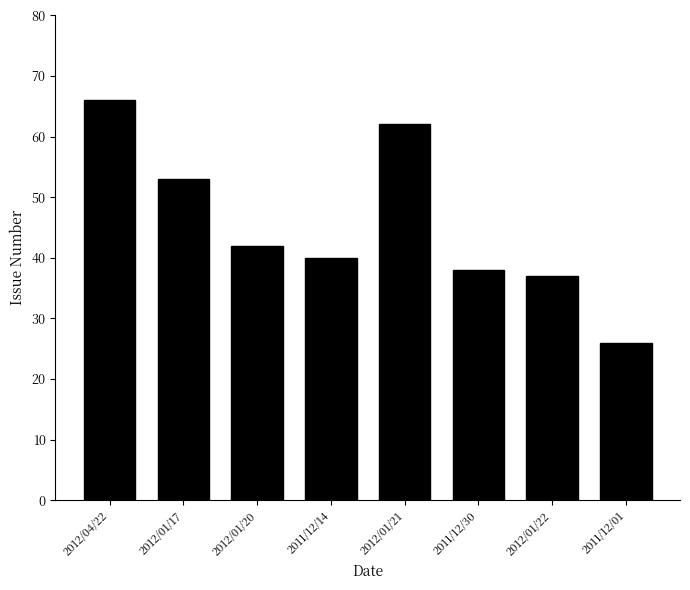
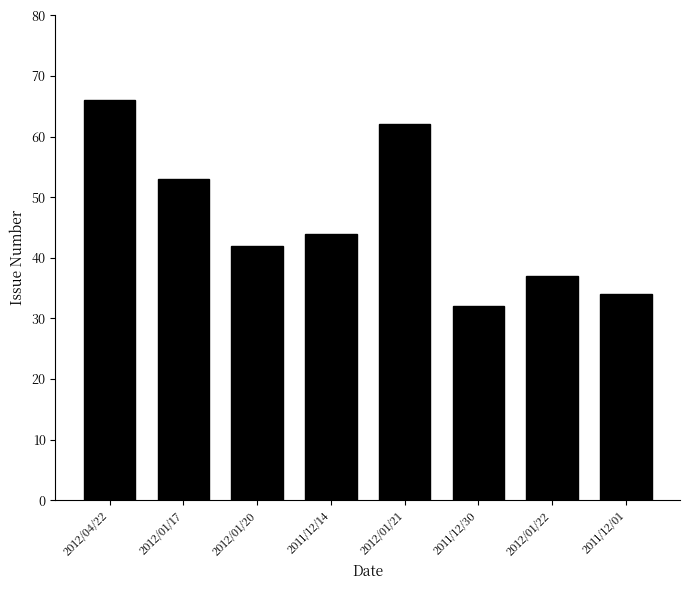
  {
    "2012/04/22": 66,
    "2012/01/17": 53,
    "2012/01/20": 42,
-   "2011/12/14": 40,
+   "2011/12/14": 44,
    "2012/01/21": 62,
-   "2011/12/30": 38,
+   "2011/12/30": 32,
    "2012/01/22": 37,
-   "2011/12/01": 26
+   "2011/12/01": 34
  }
